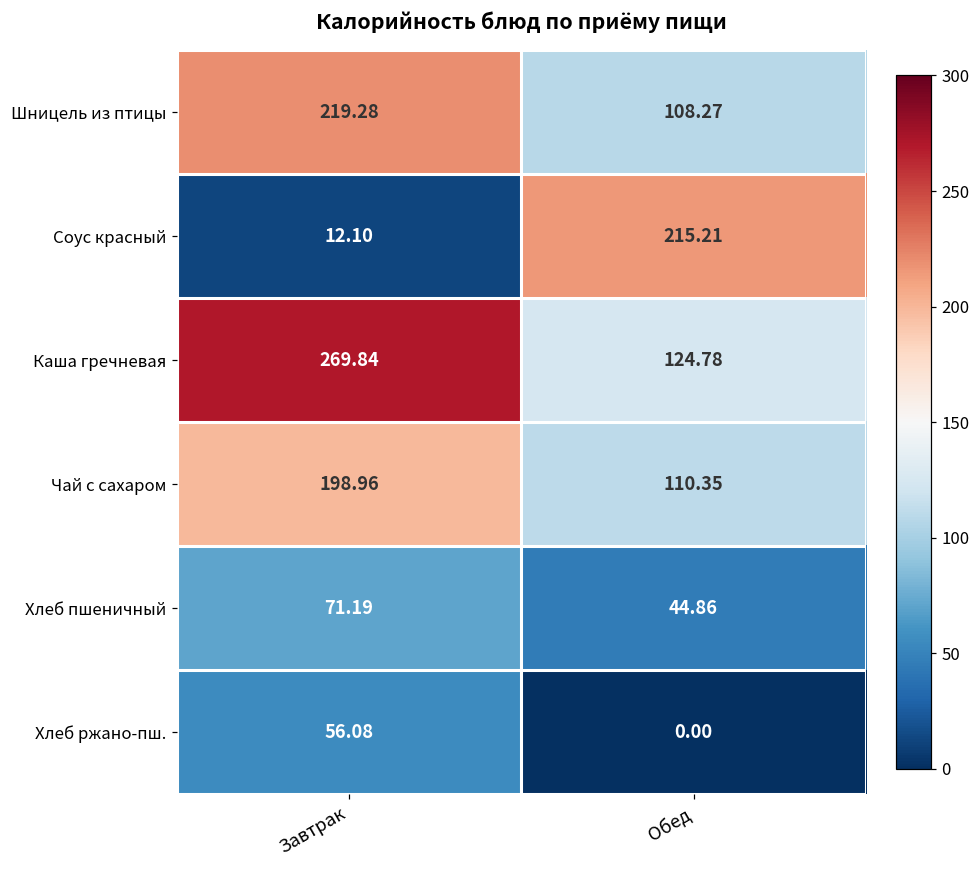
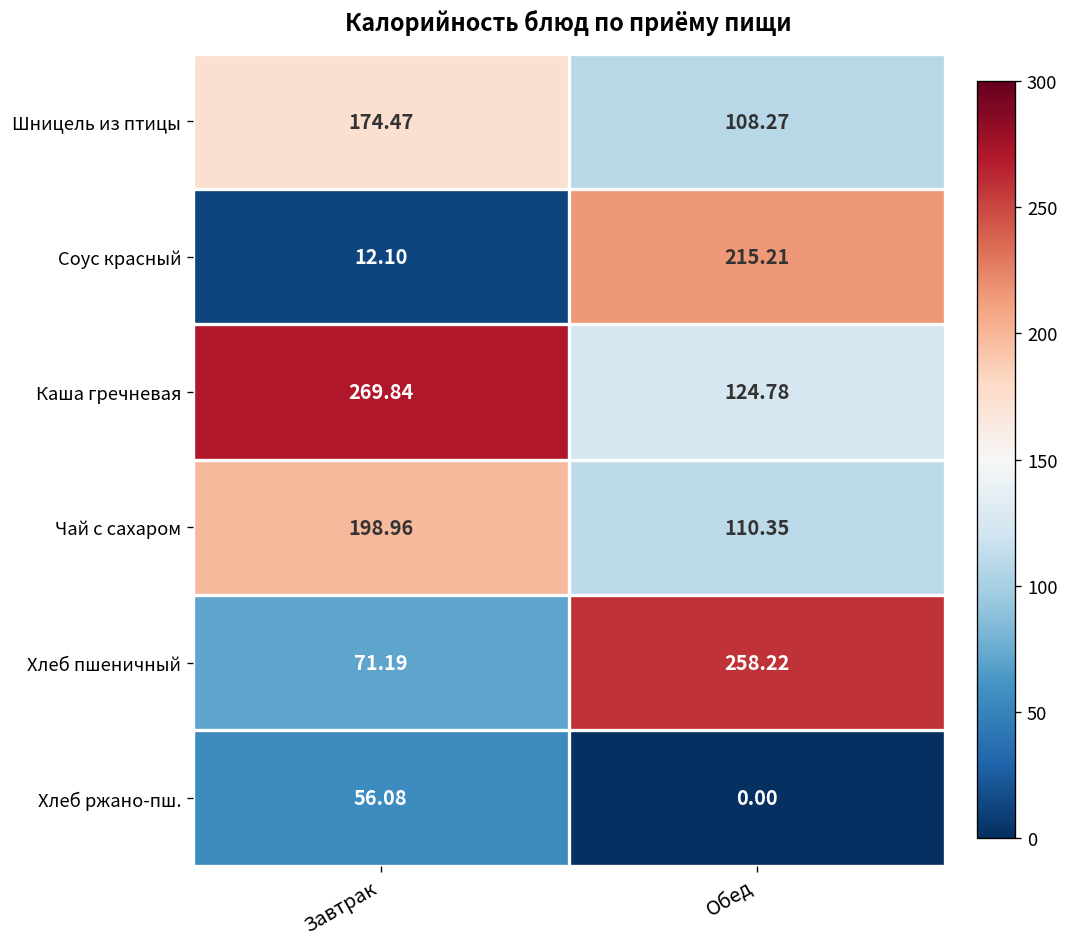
  {
    "Шницель из птицы": {
-     "Завтрак": 219.28,
+     "Завтрак": 174.47,
      "Обед": 108.27
    },
    "Соус красный": {
      "Завтрак": 12.10,
      "Обед": 215.21
    },
    "Каша гречневая": {
      "Завтрак": 269.84,
      "Обед": 124.78
    },
    "Чай с сахаром": {
      "Завтрак": 198.96,
      "Обед": 110.35
    },
    "Хлеб пшеничный": {
      "Завтрак": 71.19,
-     "Обед": 44.86
+     "Обед": 258.22
    },
    "Хлеб ржано-пш.": {
      "Завтрак": 56.08,
      "Обед": 0.00
    }
  }
